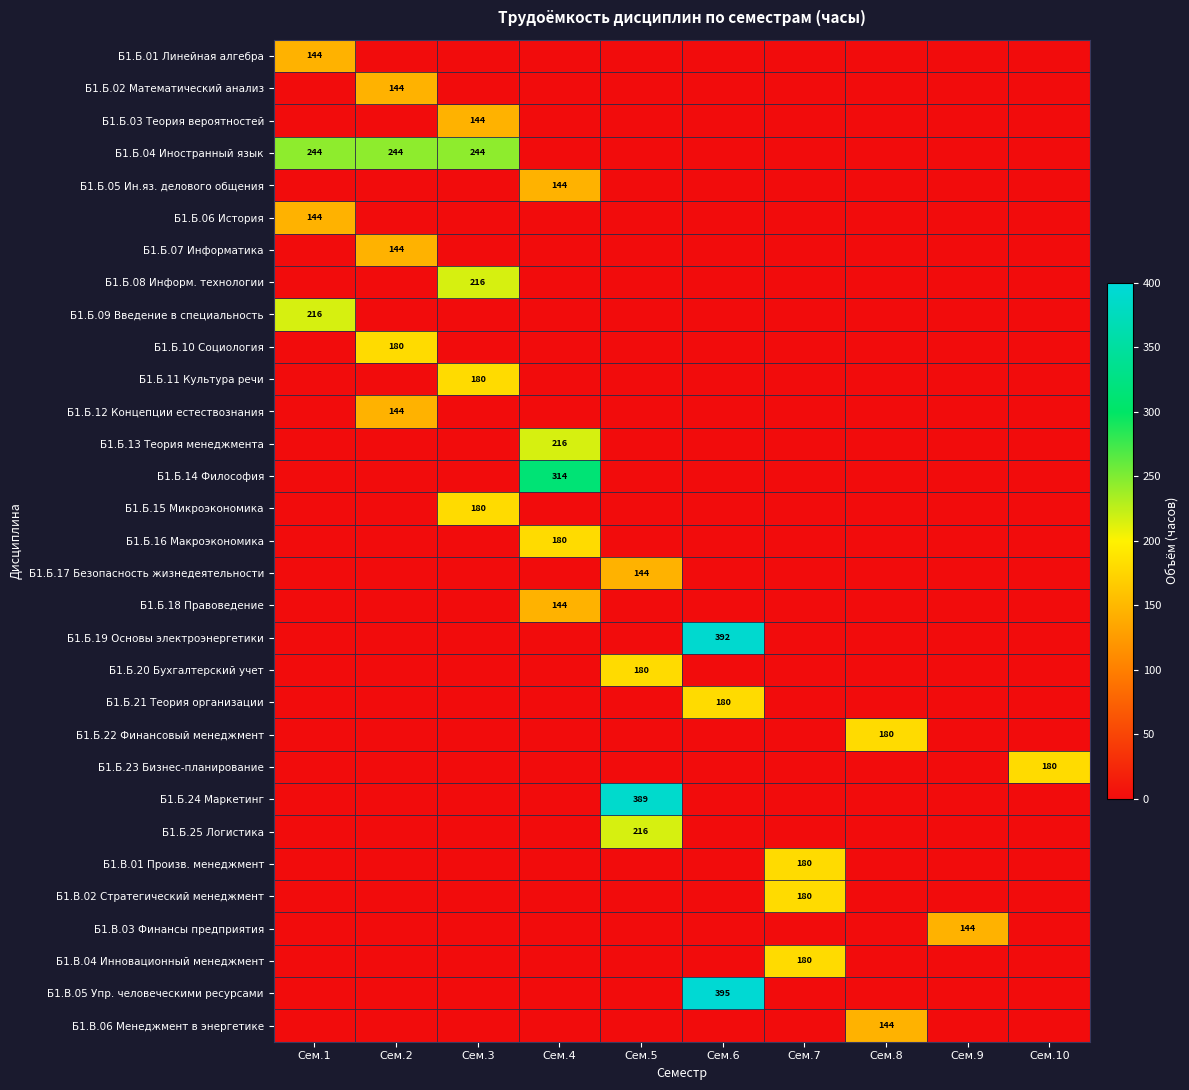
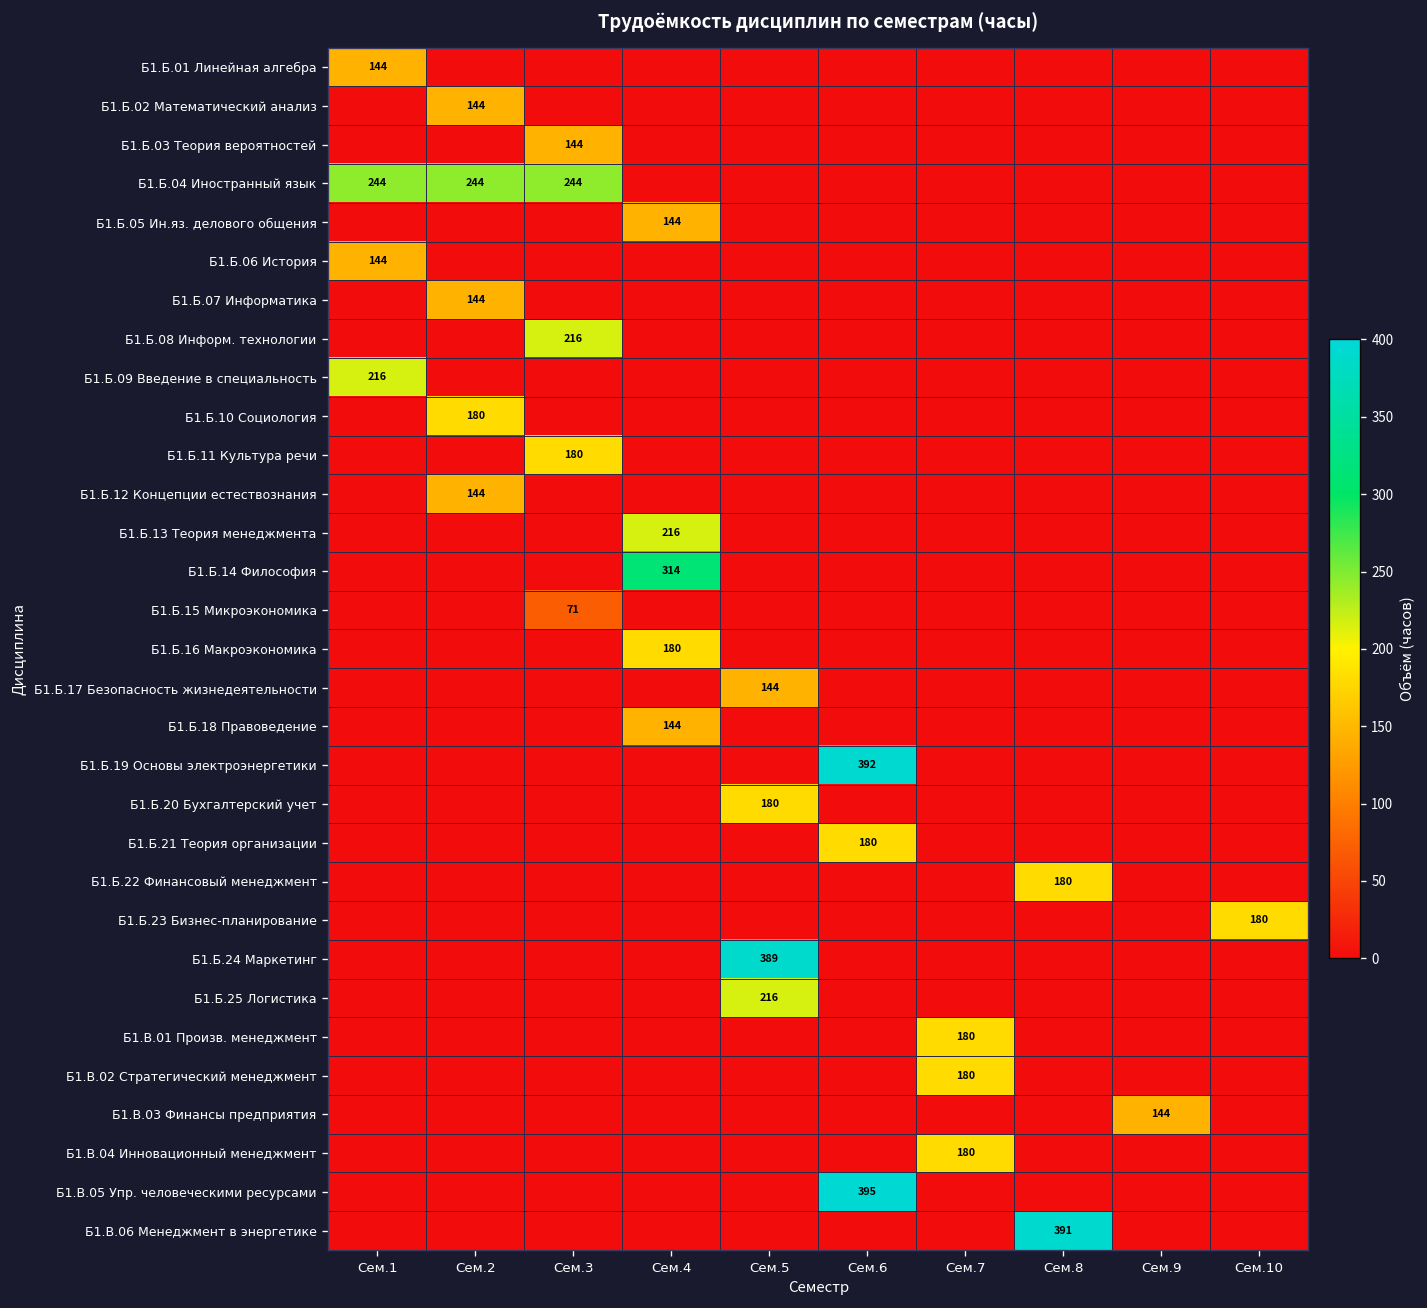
  {
    "Б1.Б.01 Линейная алгебра": {
      "Сем.1": 144
    },
    "Б1.Б.02 Математический анализ": {
      "Сем.2": 144
    },
    "Б1.Б.03 Теория вероятностей": {
      "Сем.3": 144
    },
    "Б1.Б.04 Иностранный язык": {
      "Сем.1": 244,
      "Сем.2": 244,
      "Сем.3": 244
    },
    "Б1.Б.05 Ин.яз. делового общения": {
      "Сем.4": 144
    },
    "Б1.Б.06 История": {
      "Сем.1": 144
    },
    "Б1.Б.07 Информатика": {
      "Сем.2": 144
    },
    "Б1.Б.08 Информ. технологии": {
      "Сем.3": 216
    },
    "Б1.Б.09 Введение в специальность": {
      "Сем.1": 216
    },
    "Б1.Б.10 Социология": {
      "Сем.2": 180
    },
    "Б1.Б.11 Культура речи": {
      "Сем.3": 180
    },
    "Б1.Б.12 Концепции естествознания": {
      "Сем.2": 144
    },
    "Б1.Б.13 Теория менеджмента": {
      "Сем.4": 216
    },
    "Б1.Б.14 Философия": {
      "Сем.4": 314
    },
    "Б1.Б.15 Микроэкономика": {
-     "Сем.3": 180
+     "Сем.3": 71
    },
    "Б1.Б.16 Макроэкономика": {
      "Сем.4": 180
    },
    "Б1.Б.17 Безопасность жизнедеятельности": {
      "Сем.5": 144
    },
    "Б1.Б.18 Правоведение": {
      "Сем.4": 144
    },
    "Б1.Б.19 Основы электроэнергетики": {
      "Сем.6": 392
    },
    "Б1.Б.20 Бухгалтерский учет": {
      "Сем.5": 180
    },
    "Б1.Б.21 Теория организации": {
      "Сем.6": 180
    },
    "Б1.Б.22 Финансовый менеджмент": {
      "Сем.8": 180
    },
    "Б1.Б.23 Бизнес-планирование": {
      "Сем.10": 180
    },
    "Б1.Б.24 Маркетинг": {
      "Сем.5": 389
    },
    "Б1.Б.25 Логистика": {
      "Сем.5": 216
    },
    "Б1.В.01 Произв. менеджмент": {
      "Сем.7": 180
    },
    "Б1.В.02 Стратегический менеджмент": {
      "Сем.7": 180
    },
    "Б1.В.03 Финансы предприятия": {
      "Сем.9": 144
    },
    "Б1.В.04 Инновационный менеджмент": {
      "Сем.7": 180
    },
    "Б1.В.05 Упр. человеческими ресурсами": {
      "Сем.6": 395
    },
    "Б1.В.06 Менеджмент в энергетике": {
-     "Сем.8": 144
+     "Сем.8": 391
    }
  }
